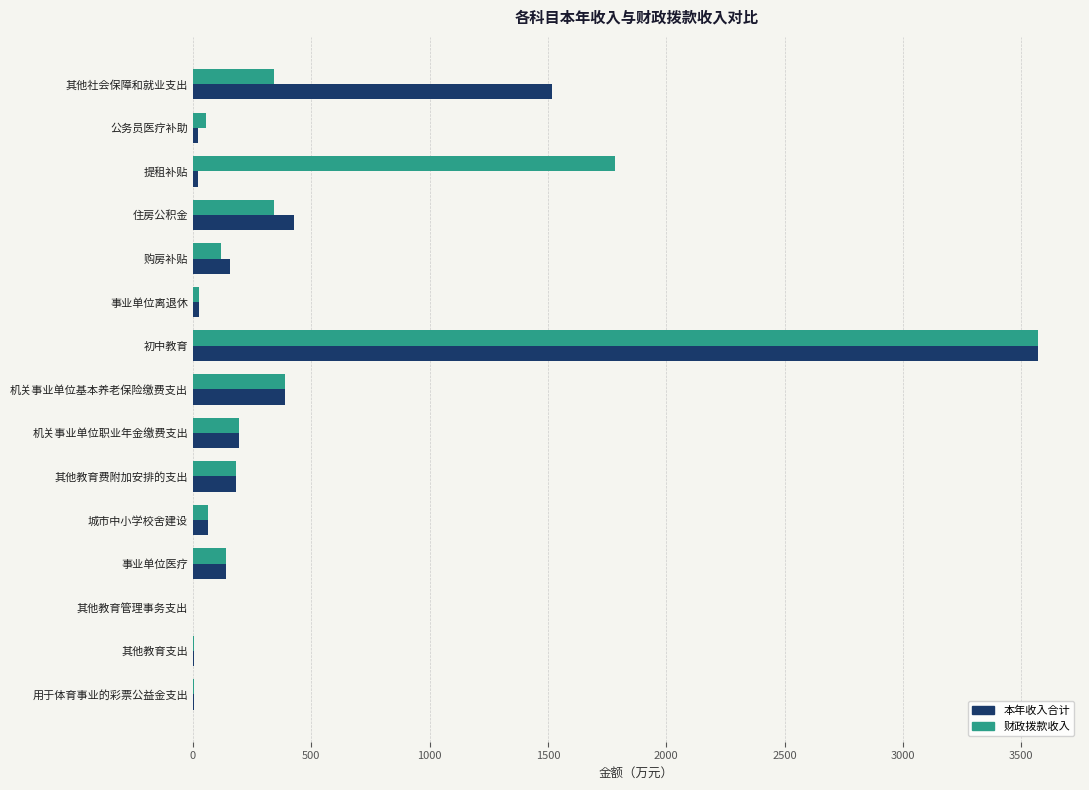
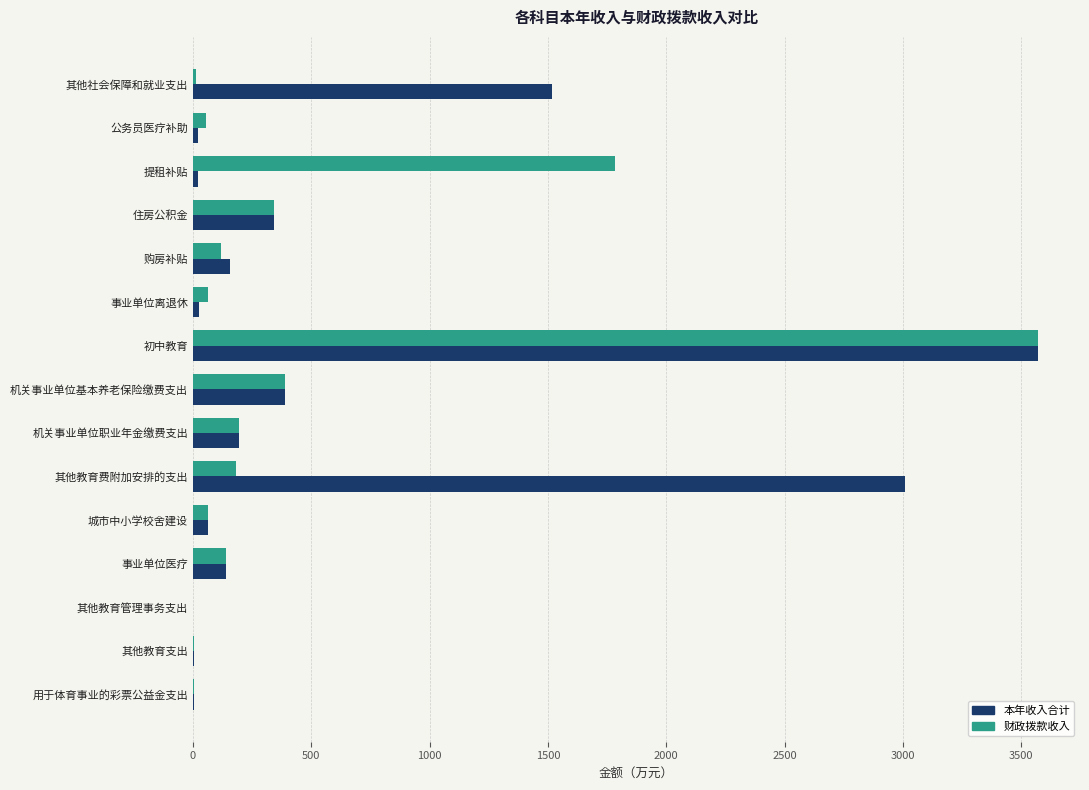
  {
    "本年收入合计": {
      "其他社会保障和就业支出": 1520,
      "公务员医疗补助": 20,
      "提租补贴": 20,
-     "住房公积金": 430,
+     "住房公积金": 340,
      "购房补贴": 160,
      "事业单位离退休": 30,
      "初中教育": 3570,
      "机关事业单位基本养老保险缴费支出": 390,
      "机关事业单位职业年金缴费支出": 200,
-     "其他教育费附加安排的支出": 180,
+     "其他教育费附加安排的支出": 3010,
      "城市中小学校舍建设": 60,
      "事业单位医疗": 140
    },
    "财政拨款收入": {
-     "其他社会保障和就业支出": 340,
+     "其他社会保障和就业支出": 10,
      "公务员医疗补助": 50,
      "提租补贴": 1780,
      "住房公积金": 340,
      "购房补贴": 120,
-     "事业单位离退休": 30,
+     "事业单位离退休": 60,
      "初中教育": 3570,
      "机关事业单位基本养老保险缴费支出": 390,
      "机关事业单位职业年金缴费支出": 200,
      "其他教育费附加安排的支出": 180,
      "城市中小学校舍建设": 60,
      "事业单位医疗": 140
    }
  }
